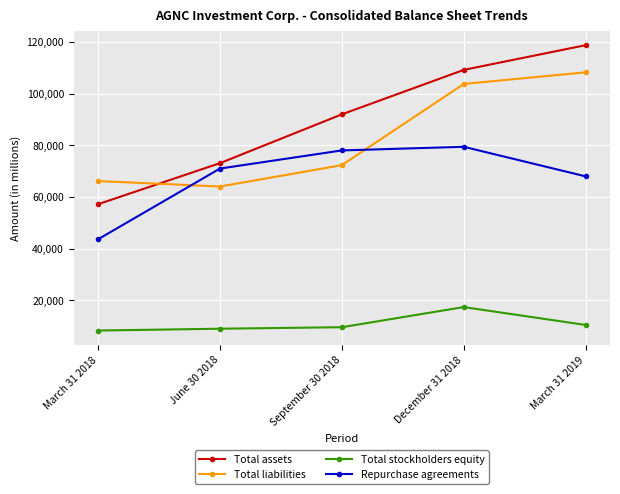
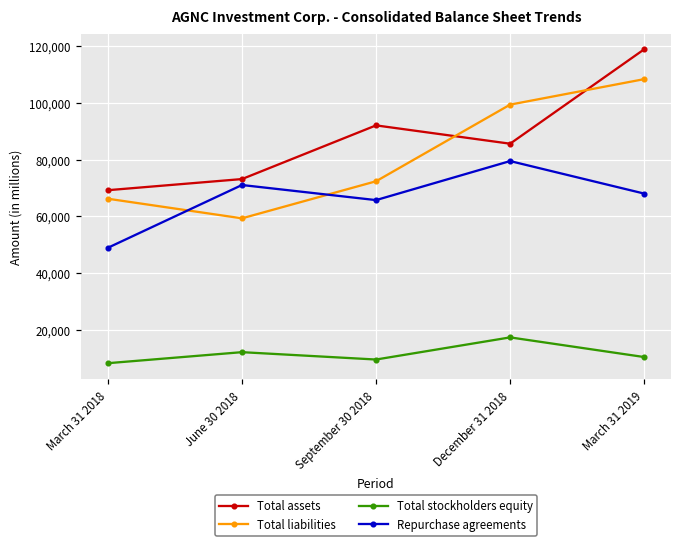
  {
    "Total assets": {
-     "March 31 2018": "57,000",
+     "March 31 2018": "69,000",
      "June 30 2018": "73,000",
      "September 30 2018": "92,000",
-     "December 31 2018": "109,000",
+     "December 31 2018": "86,000",
      "March 31 2019": "119,000"
    },
    "Total liabilities": {
      "March 31 2018": "66,000",
-     "June 30 2018": "64,000",
+     "June 30 2018": "59,000",
      "September 30 2018": "72,000",
-     "December 31 2018": "104,000",
+     "December 31 2018": "99,000",
      "March 31 2019": "108,000"
    },
    "Total stockholders equity": {
      "March 31 2018": "8,000",
-     "June 30 2018": "9,000",
+     "June 30 2018": "12,000",
      "September 30 2018": "10,000",
      "December 31 2018": "17,000",
      "March 31 2019": "11,000"
    },
    "Repurchase agreements": {
-     "March 31 2018": "44,000",
+     "March 31 2018": "49,000",
      "June 30 2018": "71,000",
-     "September 30 2018": "78,000",
+     "September 30 2018": "66,000",
      "December 31 2018": "79,000",
      "March 31 2019": "68,000"
    }
  }
